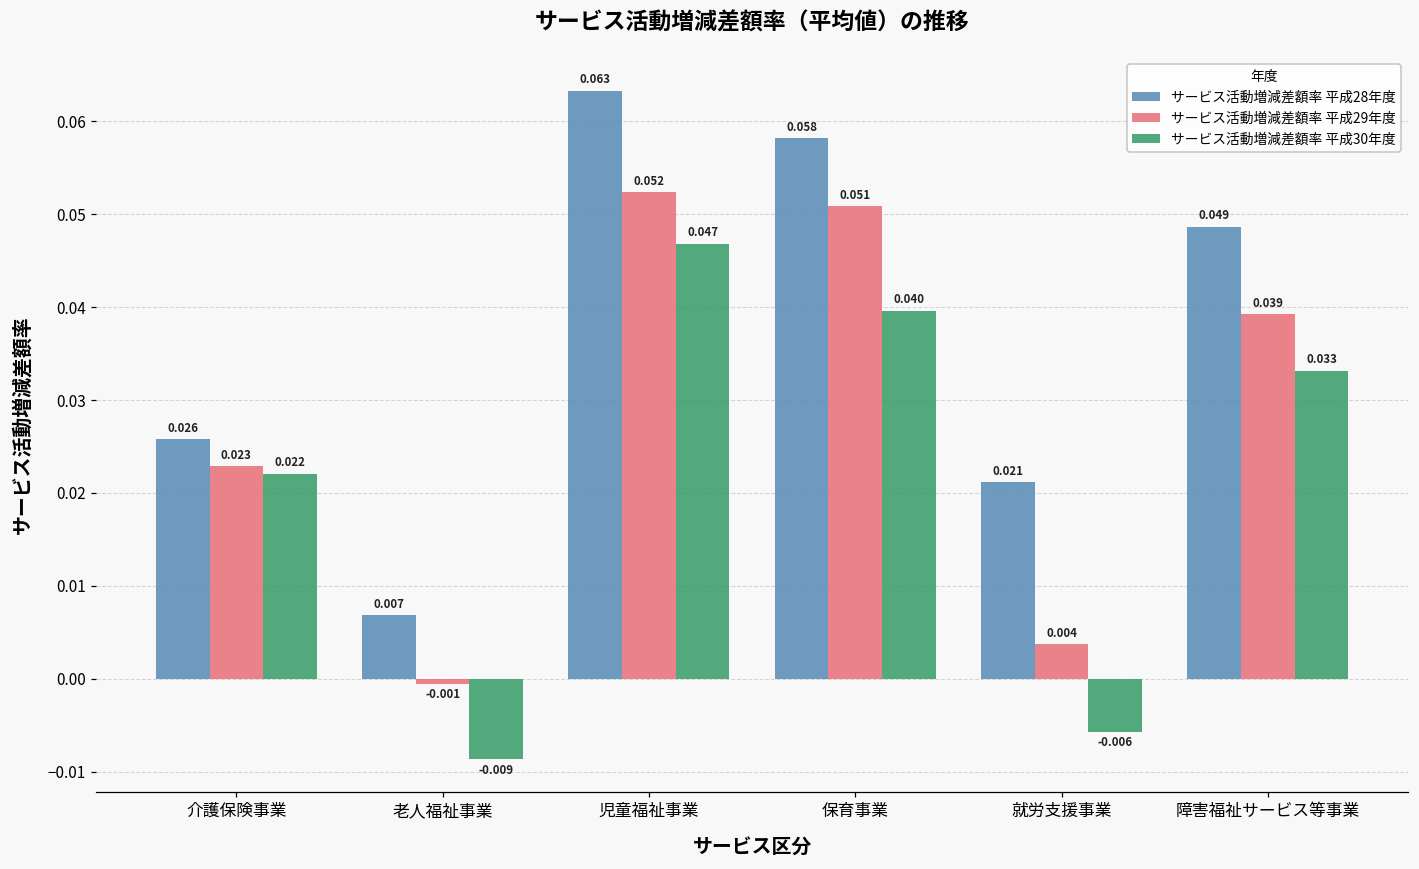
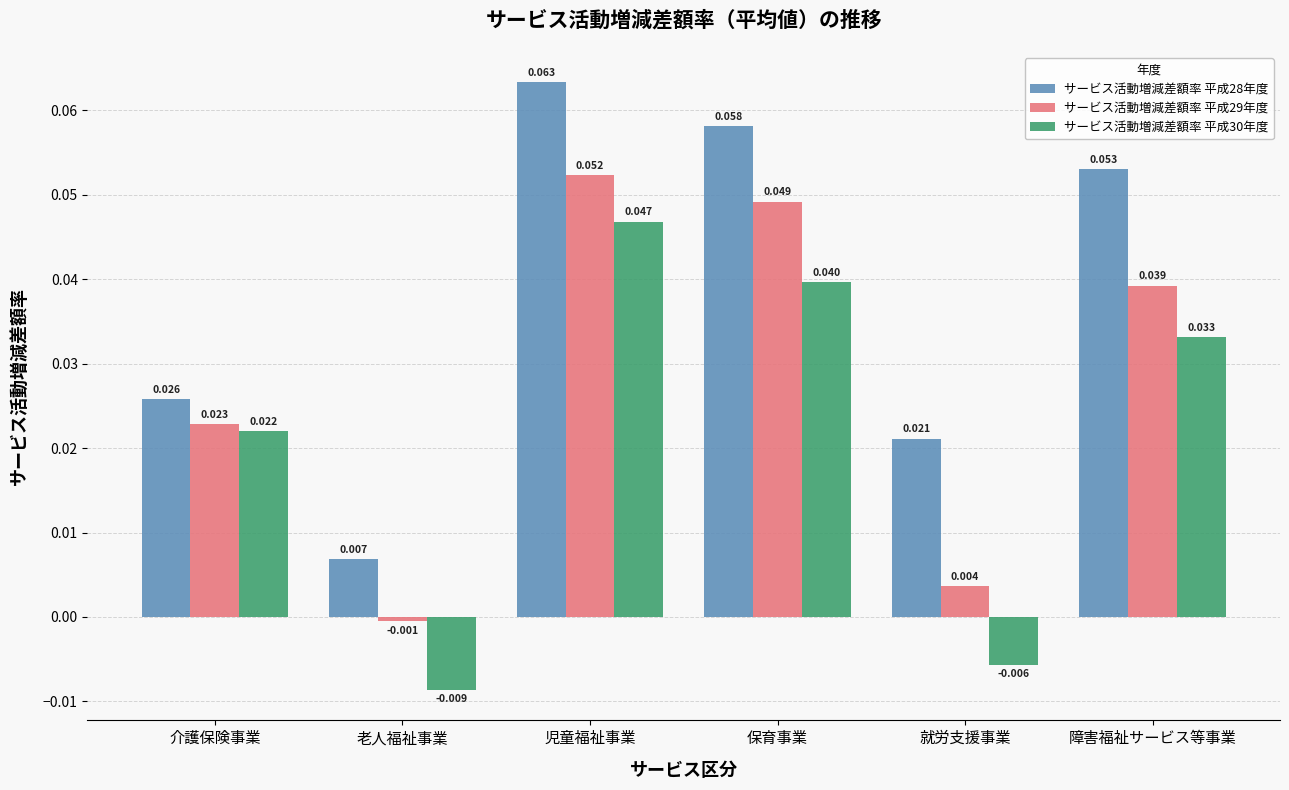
  {
    "サービス活動増減差額率 平成28年度": {
      "介護保険事業": 0.026,
      "老人福祉事業": 0.007,
      "児童福祉事業": 0.063,
      "保育事業": 0.058,
      "就労支援事業": 0.021,
-     "障害福祉サービス等事業": 0.049
+     "障害福祉サービス等事業": 0.053
    },
    "サービス活動増減差額率 平成29年度": {
      "介護保険事業": 0.023,
      "老人福祉事業": -0.001,
      "児童福祉事業": 0.052,
-     "保育事業": 0.051,
+     "保育事業": 0.049,
      "就労支援事業": 0.004,
      "障害福祉サービス等事業": 0.039
    },
    "サービス活動増減差額率 平成30年度": {
      "介護保険事業": 0.022,
      "老人福祉事業": -0.009,
      "児童福祉事業": 0.047,
      "保育事業": 0.040,
      "就労支援事業": -0.006,
      "障害福祉サービス等事業": 0.033
    }
  }
